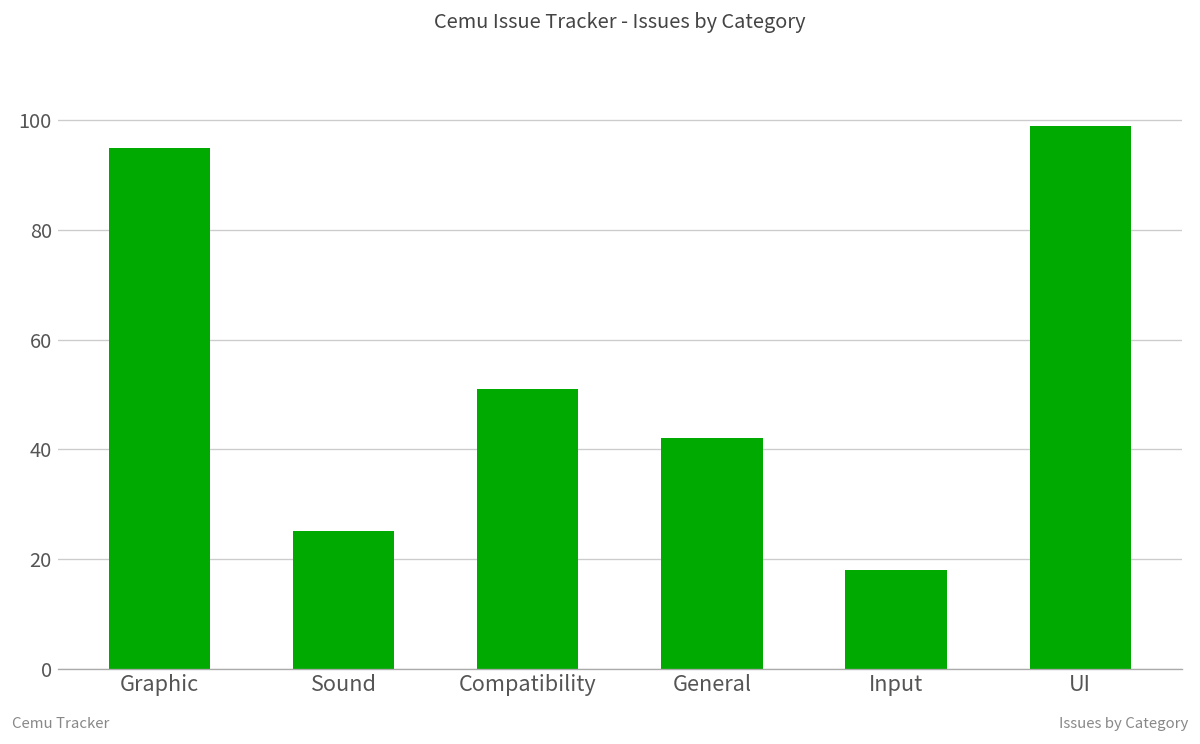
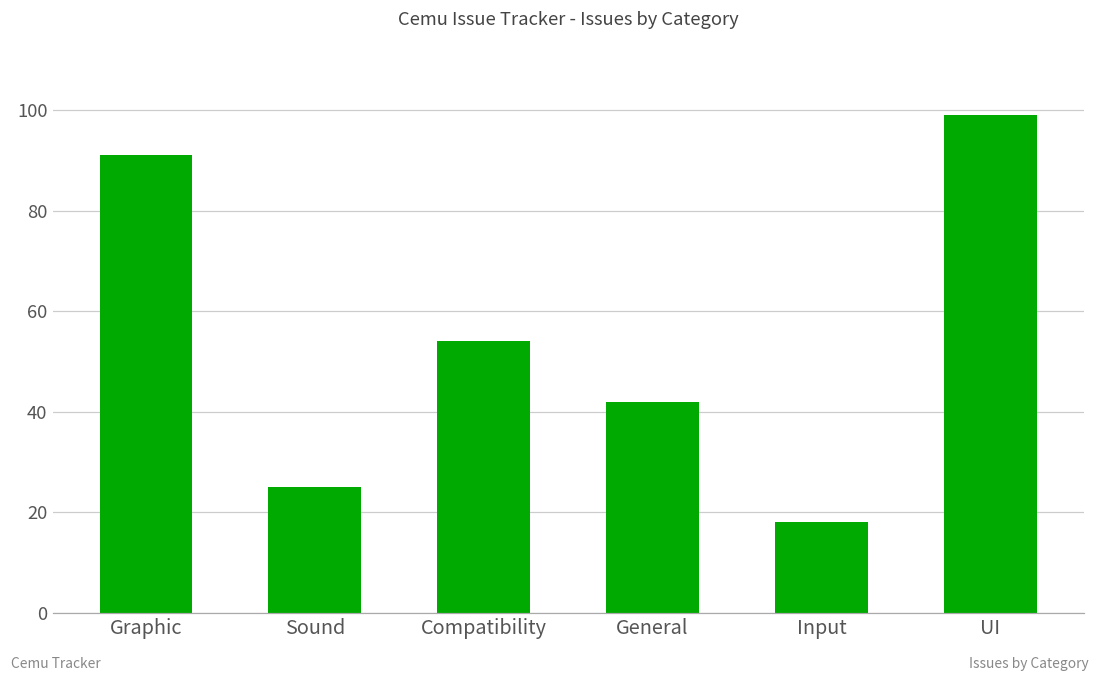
  {
-   "Graphic": 95,
+   "Graphic": 91,
    "Sound": 25,
-   "Compatibility": 51,
+   "Compatibility": 54,
    "General": 42,
    "Input": 18,
    "UI": 99
  }
